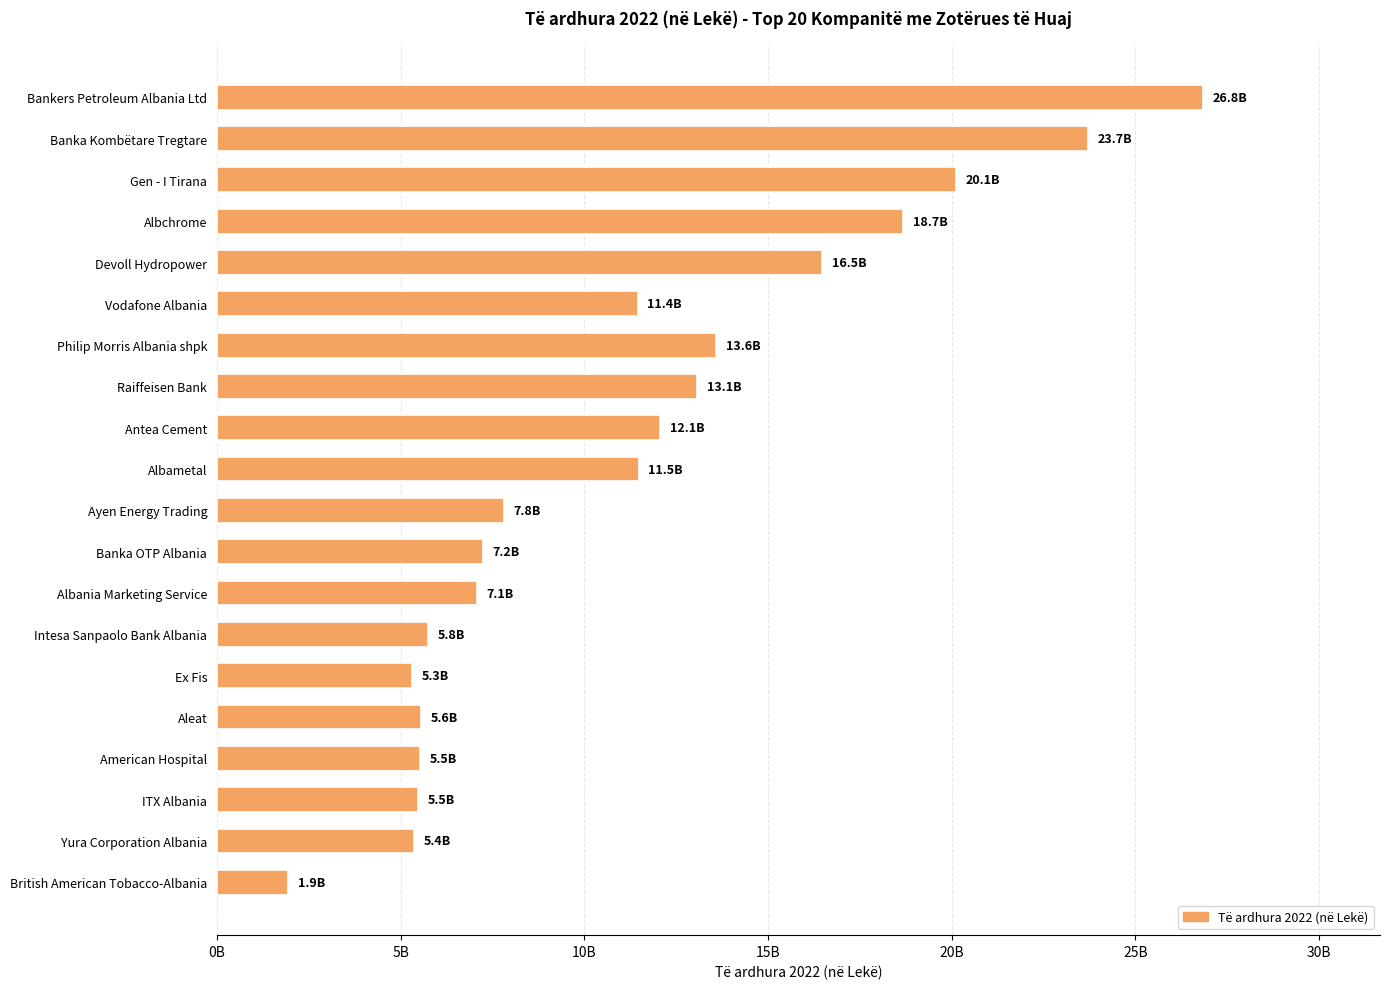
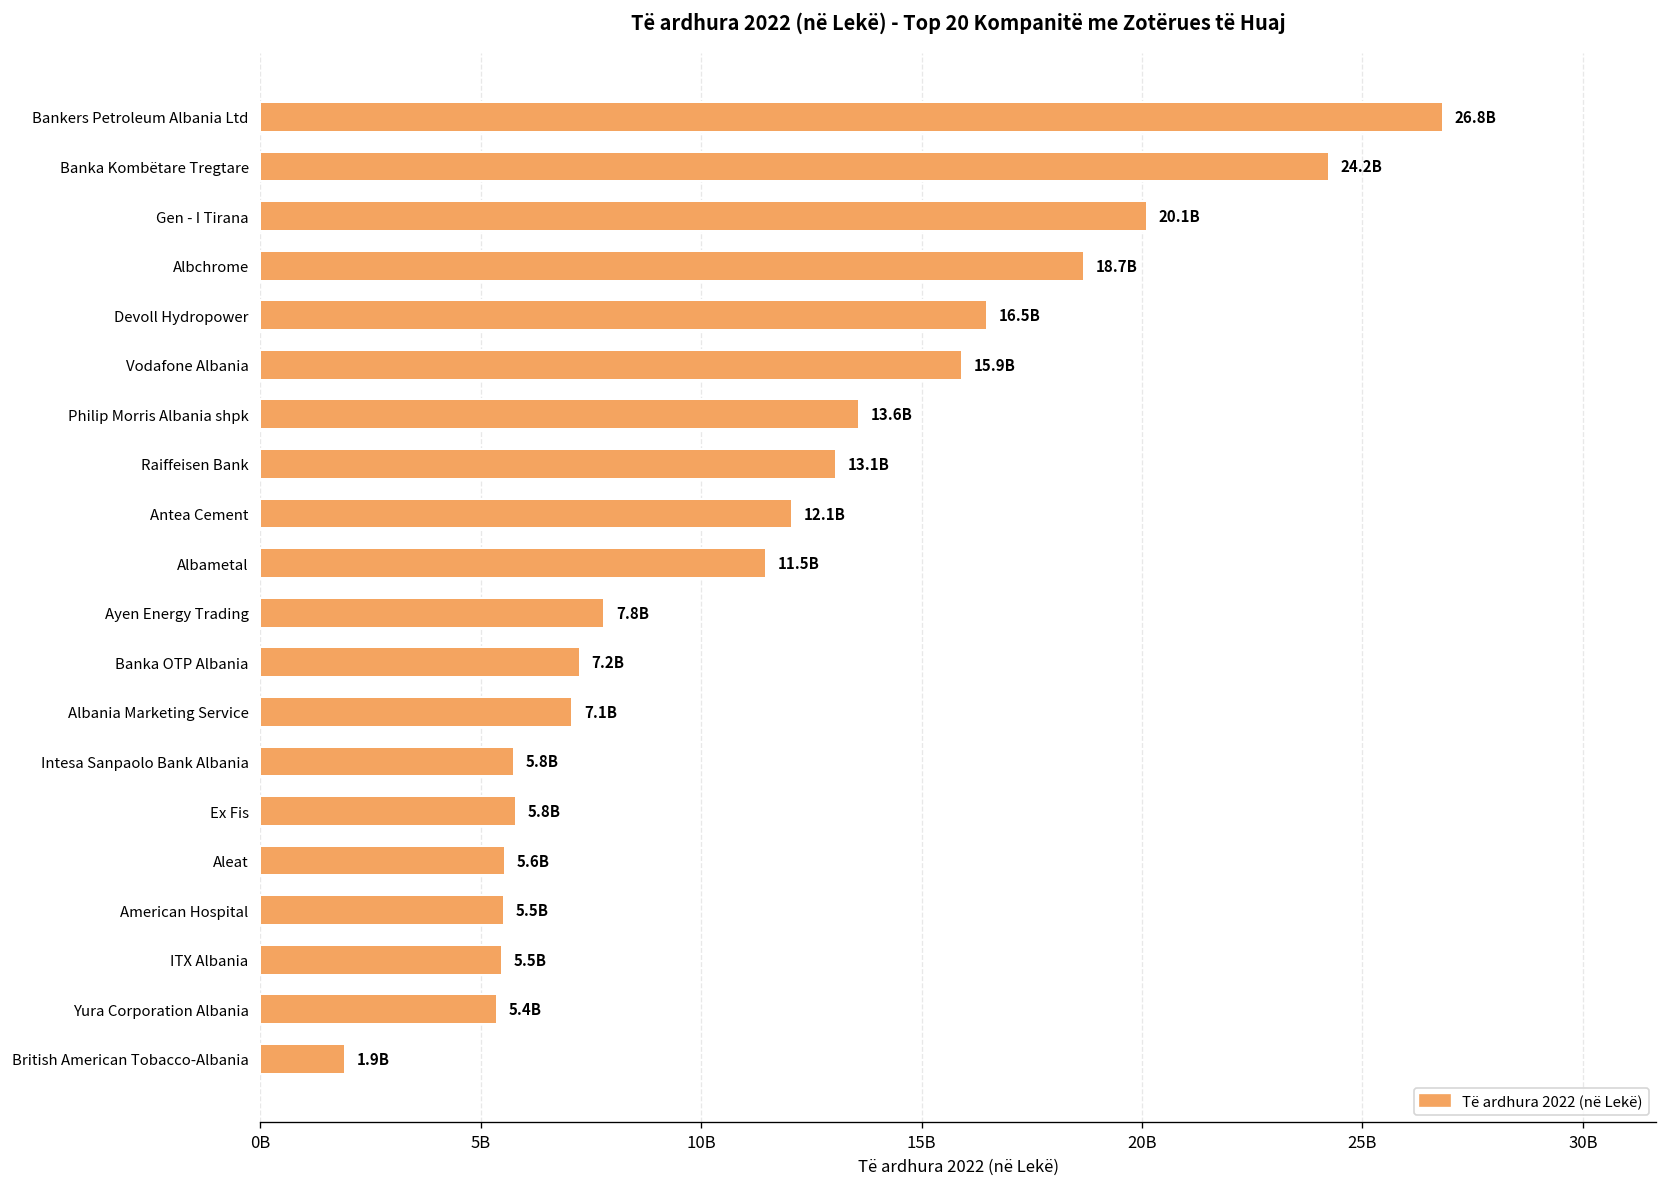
  {
    "Bankers Petroleum Albania Ltd": "26.8B",
-   "Banka Kombëtare Tregtare": "23.7B",
+   "Banka Kombëtare Tregtare": "24.2B",
    "Gen - I Tirana": "20.1B",
    "Albchrome": "18.7B",
    "Devoll Hydropower": "16.5B",
-   "Vodafone Albania": "11.4B",
+   "Vodafone Albania": "15.9B",
    "Philip Morris Albania shpk": "13.6B",
    "Raiffeisen Bank": "13.1B",
    "Antea Cement": "12.1B",
    "Albametal": "11.5B",
    "Ayen Energy Trading": "7.8B",
    "Banka OTP Albania": "7.2B",
    "Albania Marketing Service": "7.1B",
    "Intesa Sanpaolo Bank Albania": "5.8B",
-   "Ex Fis": "5.3B",
+   "Ex Fis": "5.8B",
    "Aleat": "5.6B",
    "American Hospital": "5.5B",
    "ITX Albania": "5.5B",
    "Yura Corporation Albania": "5.4B",
    "British American Tobacco-Albania": "1.9B"
  }
